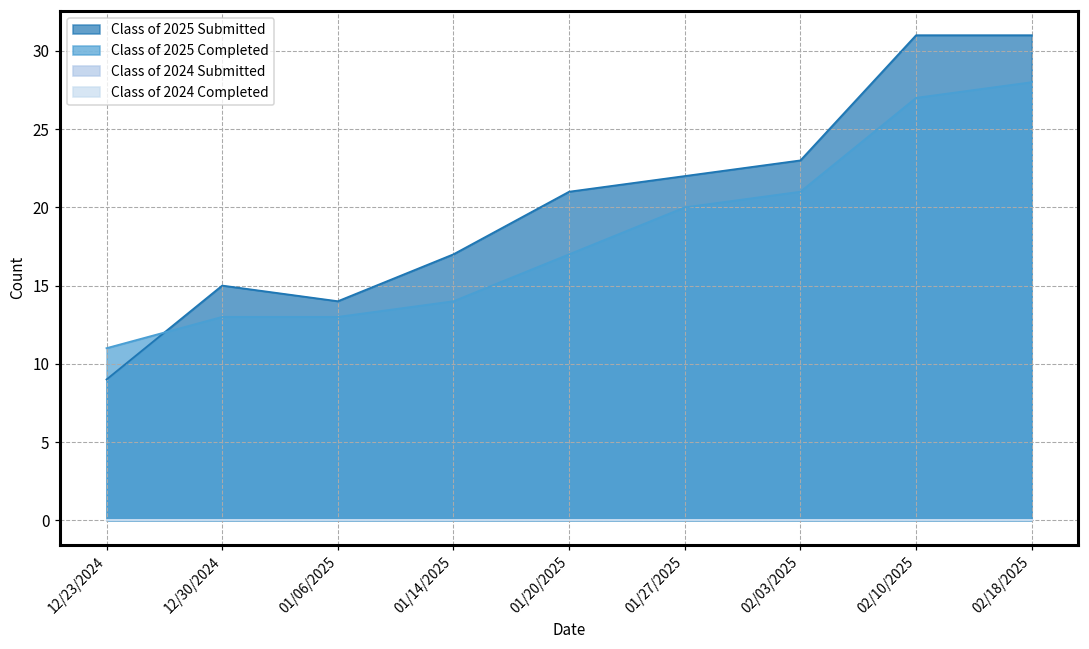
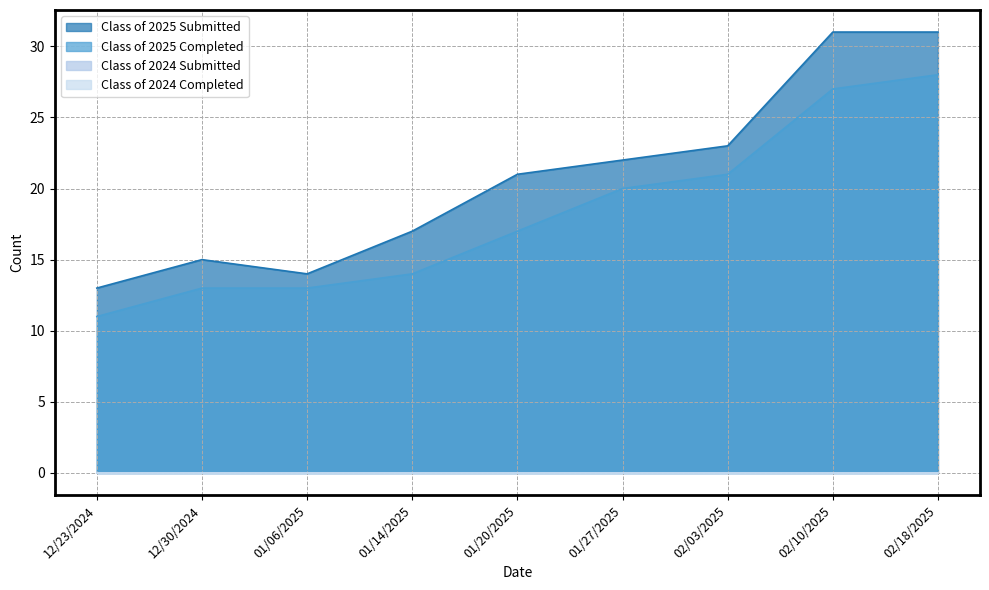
  {
    "Class of 2025 Submitted": {
-     "12/23/2024": 9,
+     "12/23/2024": 13,
      "12/30/2024": 15,
      "01/06/2025": 14,
      "01/14/2025": 17,
      "01/20/2025": 21,
      "01/27/2025": 22,
      "02/03/2025": 23,
      "02/10/2025": 31,
      "02/18/2025": 31
    },
    "Class of 2025 Completed": {
      "12/23/2024": 11,
      "12/30/2024": 13,
      "01/06/2025": 13,
      "01/14/2025": 14,
      "01/20/2025": 17,
      "01/27/2025": 20,
      "02/03/2025": 21,
      "02/10/2025": 27,
      "02/18/2025": 28
    },
    "Class of 2024 Completed": {
      "12/23/2024": 0,
      "12/30/2024": 0,
      "01/06/2025": 0,
      "01/14/2025": 0,
      "01/20/2025": 0,
      "01/27/2025": 0,
      "02/03/2025": 0,
      "02/10/2025": 0,
      "02/18/2025": 0
    }
  }
